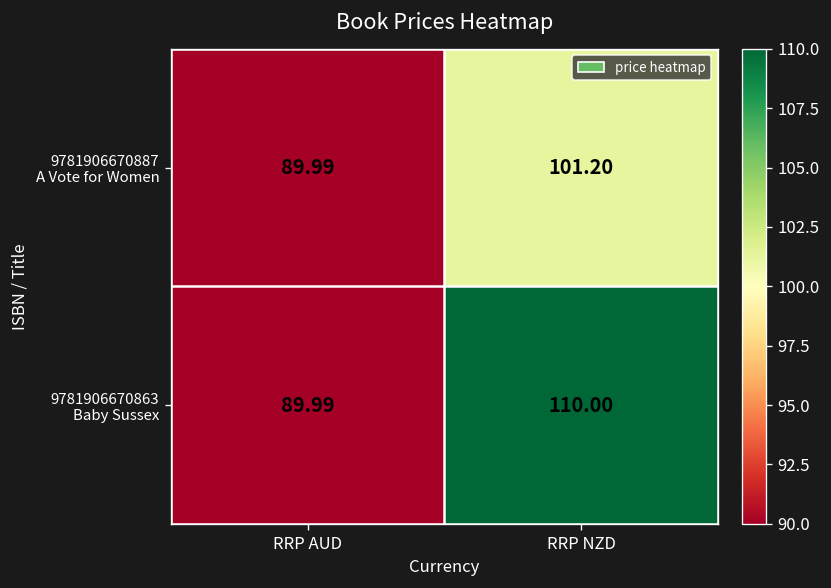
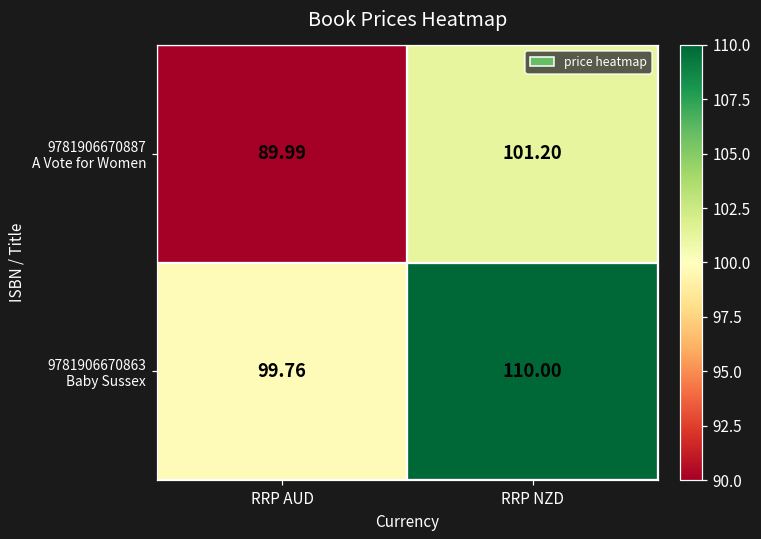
  {
    "9781906670887 A Vote for Women": {
      "RRP AUD": 89.99,
      "RRP NZD": 101.20
    },
    "9781906670863 Baby Sussex": {
-     "RRP AUD": 89.99,
+     "RRP AUD": 99.76,
      "RRP NZD": 110.00
    }
  }
